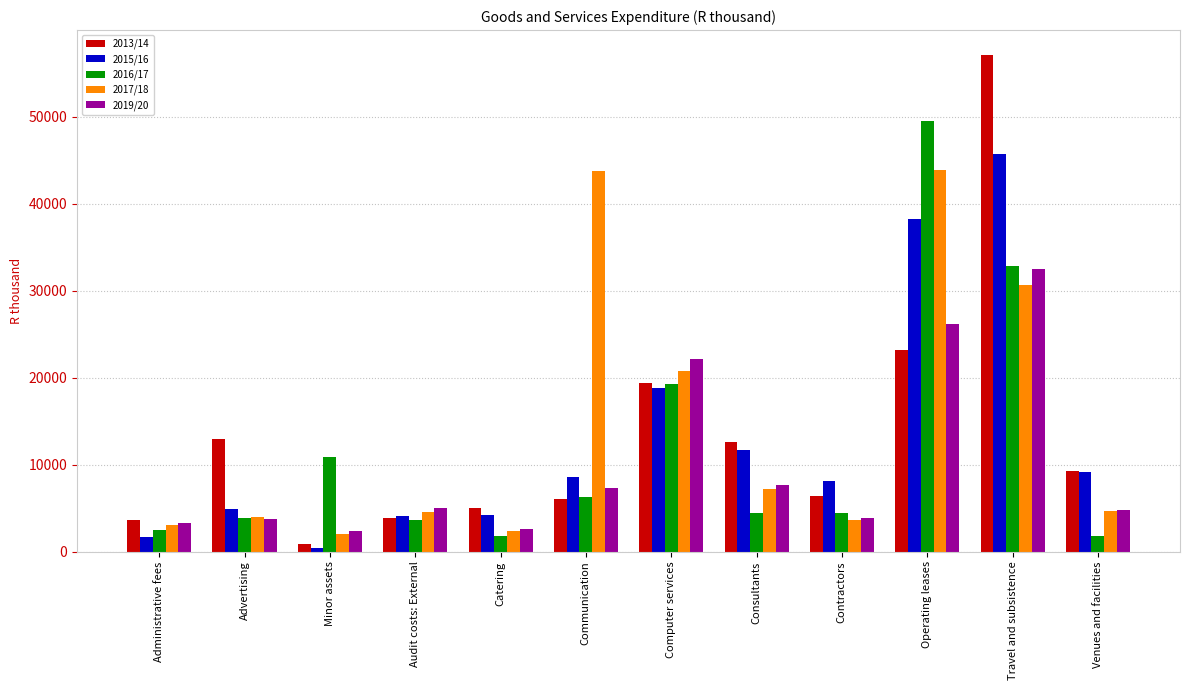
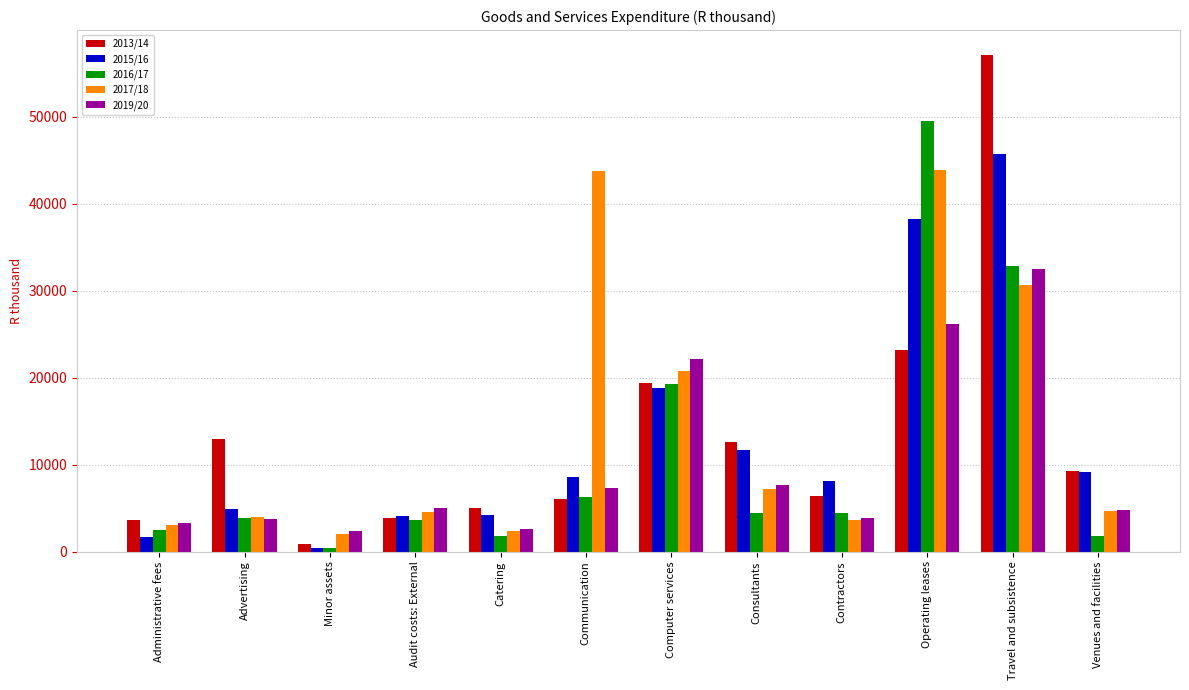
  {
    "2013/14": {
      "Administrative fees": 4000,
      "Advertising": 13000,
      "Minor assets": 1000,
      "Audit costs: External": 4000,
      "Catering": 5000,
      "Communication": 6000,
      "Computer services": 19000,
      "Consultants": 13000,
      "Contractors": 6000,
      "Operating leases": 23000,
      "Travel and subsistence": 57000,
      "Venues and facilities": 9000
    },
    "2015/16": {
      "Administrative fees": 2000,
      "Advertising": 5000,
      "Minor assets": 0,
      "Audit costs: External": 4000,
      "Catering": 4000,
      "Communication": 9000,
      "Computer services": 19000,
      "Consultants": 12000,
      "Contractors": 8000,
      "Operating leases": 38000,
      "Travel and subsistence": 46000,
      "Venues and facilities": 9000
    },
    "2016/17": {
      "Administrative fees": 2000,
      "Advertising": 4000,
-     "Minor assets": 11000,
+     "Minor assets": 0,
      "Audit costs: External": 4000,
      "Catering": 2000,
      "Communication": 6000,
      "Computer services": 19000,
      "Consultants": 4000,
      "Contractors": 4000,
      "Operating leases": 49000,
      "Travel and subsistence": 33000,
      "Venues and facilities": 2000
    },
    "2017/18": {
      "Administrative fees": 3000,
      "Advertising": 4000,
      "Minor assets": 2000,
      "Audit costs: External": 4000,
      "Catering": 2000,
      "Communication": 44000,
      "Computer services": 21000,
      "Consultants": 7000,
      "Contractors": 4000,
      "Operating leases": 44000,
      "Travel and subsistence": 31000,
      "Venues and facilities": 5000
    },
    "2019/20": {
      "Administrative fees": 3000,
      "Advertising": 4000,
      "Minor assets": 2000,
      "Audit costs: External": 5000,
      "Catering": 3000,
      "Communication": 7000,
      "Computer services": 22000,
      "Consultants": 8000,
      "Contractors": 4000,
      "Operating leases": 26000,
      "Travel and subsistence": 32000,
      "Venues and facilities": 5000
    }
  }
